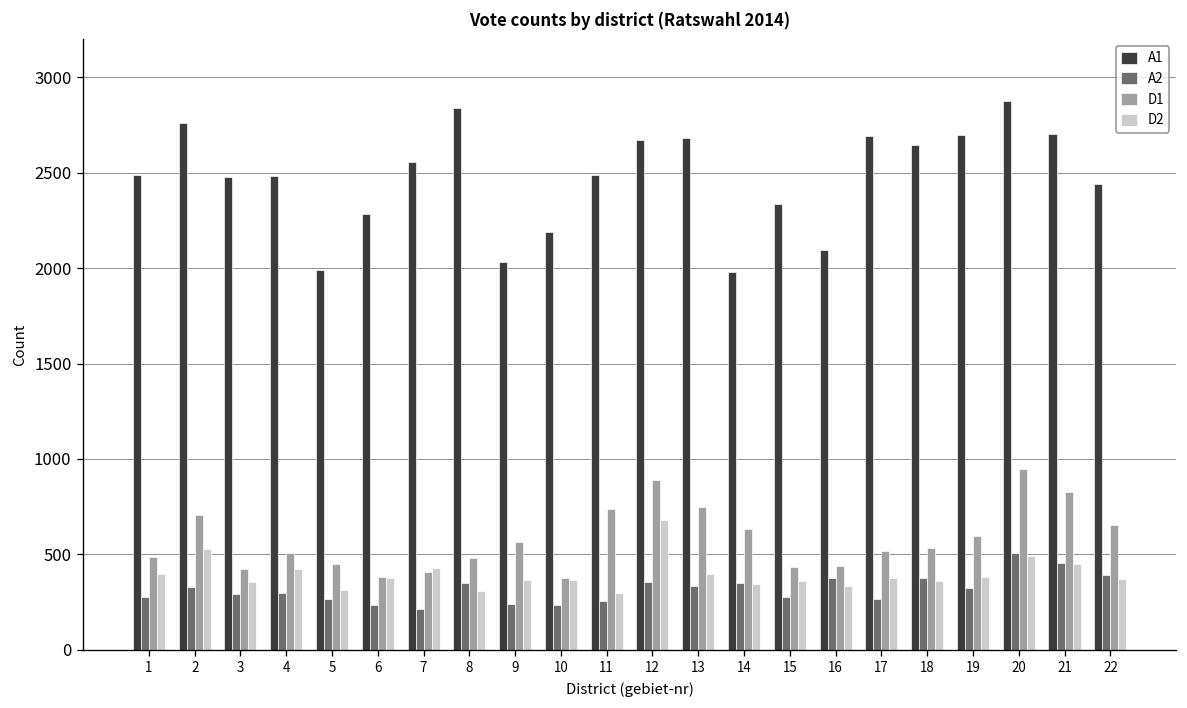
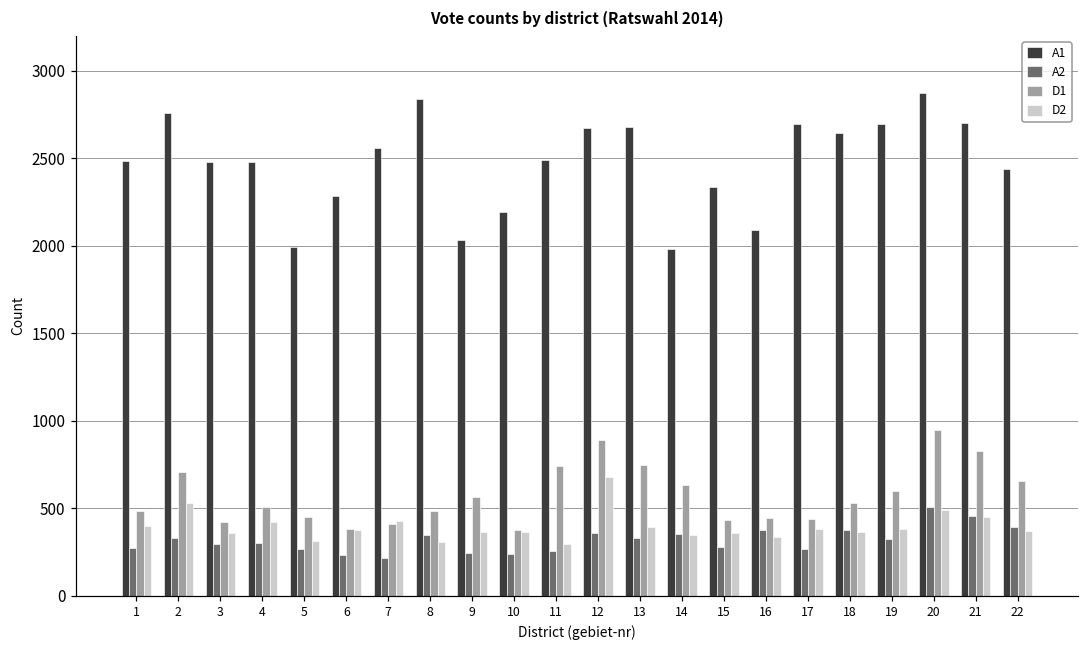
  {
    "A1": {
      "1": 2490,
      "2": 2760,
      "3": 2480,
      "4": 2480,
      "5": 1990,
      "6": 2290,
      "7": 2560,
      "8": 2840,
      "9": 2030,
      "10": 2190,
      "11": 2490,
      "12": 2670,
      "13": 2680,
      "14": 1980,
      "15": 2330,
      "16": 2090,
      "17": 2690,
      "18": 2650,
      "19": 2700,
      "20": 2880,
      "21": 2700,
      "22": 2440
    },
    "A2": {
      "1": 270,
      "2": 330,
      "3": 290,
      "4": 300,
      "5": 260,
      "6": 230,
      "7": 210,
      "8": 350,
      "9": 240,
      "10": 240,
      "11": 260,
      "12": 360,
      "13": 330,
      "14": 350,
      "15": 280,
      "16": 380,
      "17": 270,
      "18": 380,
      "19": 330,
      "20": 510,
      "21": 450,
      "22": 390
    },
    "D1": {
      "1": 490,
      "2": 710,
      "3": 420,
      "4": 510,
      "5": 450,
      "6": 380,
      "7": 410,
      "8": 480,
      "9": 560,
      "10": 380,
      "11": 740,
      "12": 890,
      "13": 750,
      "14": 640,
      "15": 430,
      "16": 440,
-     "17": 520,
+     "17": 440,
      "18": 530,
      "19": 600,
      "20": 950,
      "21": 830,
      "22": 650
    },
    "D2": {
      "1": 400,
      "2": 530,
      "3": 360,
      "4": 420,
      "5": 310,
      "6": 380,
      "7": 430,
      "8": 310,
      "9": 360,
      "10": 360,
      "11": 300,
      "12": 680,
      "13": 400,
      "14": 340,
      "15": 360,
      "16": 330,
      "17": 380,
      "18": 360,
      "19": 380,
      "20": 490,
      "21": 450,
      "22": 370
    }
  }
